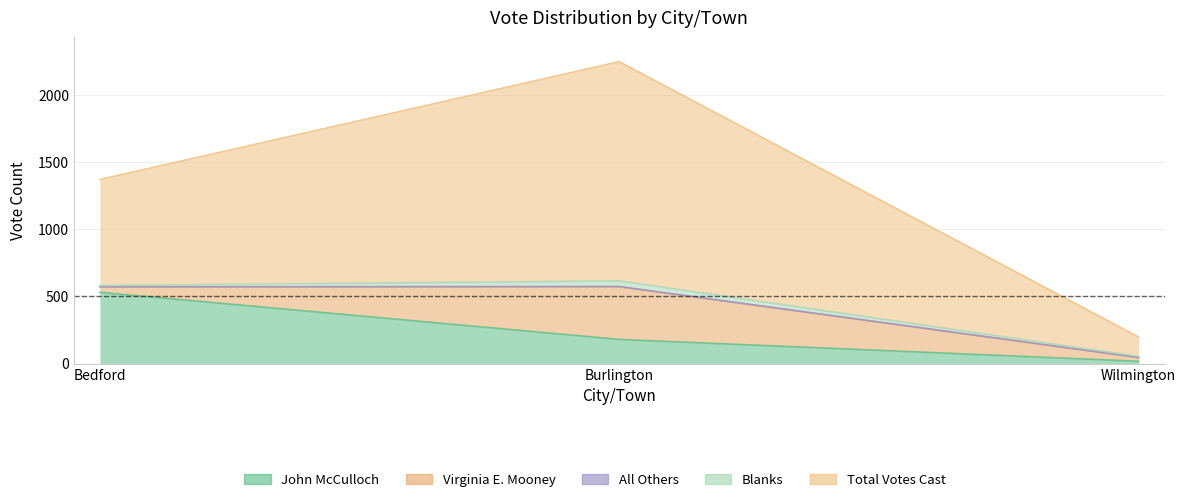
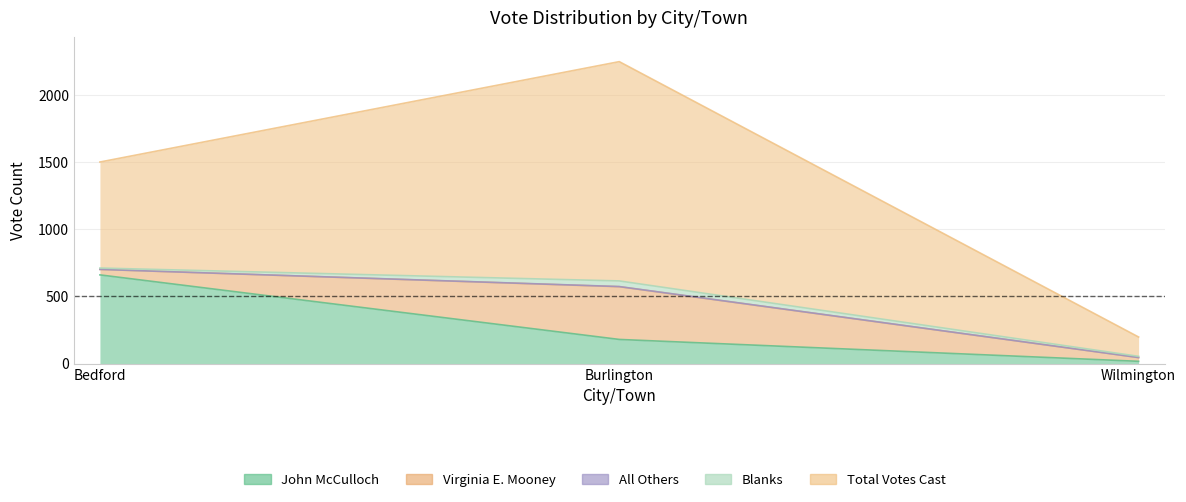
  {
    "John McCulloch": {
-     "Bedford": 530,
+     "Bedford": 660,
      "Burlington": 180,
      "Wilmington": 20
    },
    "All Others": {
      "Burlington": 390
    },
    "Blanks": {
      "Burlington": 40
    },
    "Total Votes Cast": {
      "Bedford": 790,
      "Burlington": 1630,
      "Wilmington": 140
    }
  }
